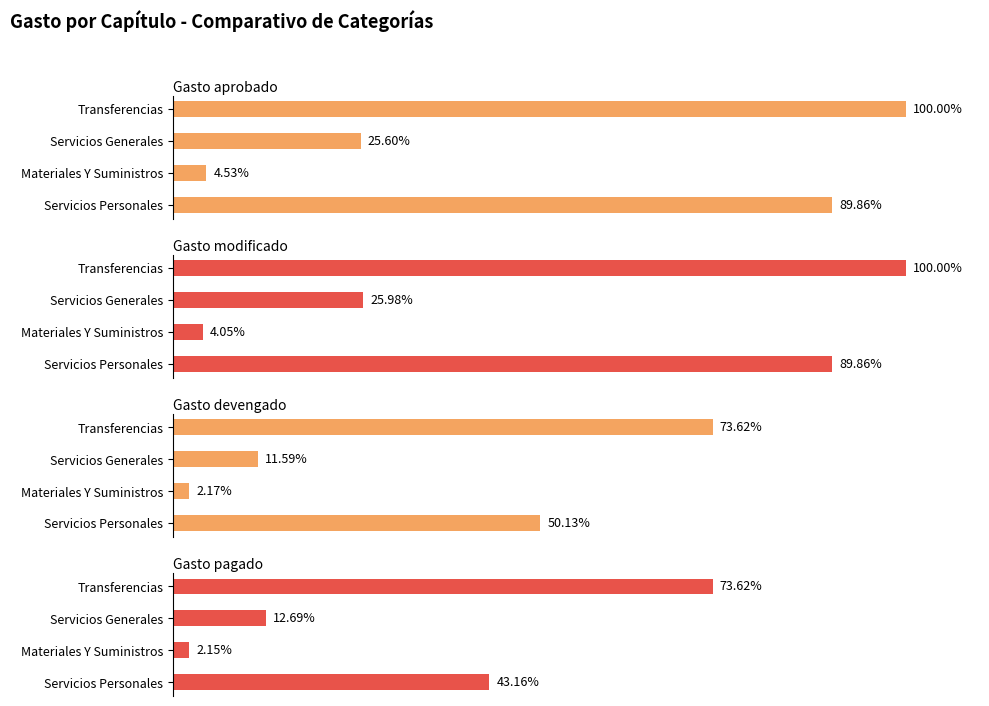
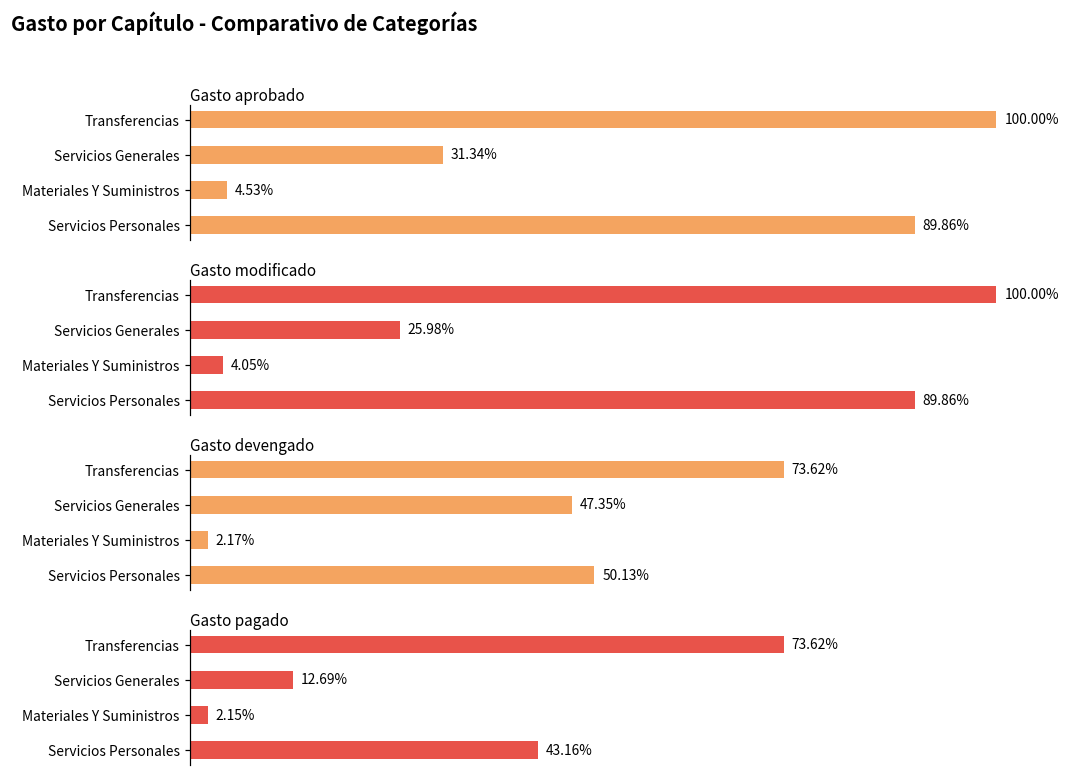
  {
    "Gasto aprobado": {
      "Transferencias": "100.00%",
-     "Servicios Generales": "25.60%",
+     "Servicios Generales": "31.34%",
      "Materiales Y Suministros": "4.53%",
      "Servicios Personales": "89.86%"
    },
    "Gasto modificado": {
      "Transferencias": "100.00%",
      "Servicios Generales": "25.98%",
      "Materiales Y Suministros": "4.05%",
      "Servicios Personales": "89.86%"
    },
    "Gasto devengado": {
      "Transferencias": "73.62%",
-     "Servicios Generales": "11.59%",
+     "Servicios Generales": "47.35%",
      "Materiales Y Suministros": "2.17%",
      "Servicios Personales": "50.13%"
    },
    "Gasto pagado": {
      "Transferencias": "73.62%",
      "Servicios Generales": "12.69%",
      "Materiales Y Suministros": "2.15%",
      "Servicios Personales": "43.16%"
    }
  }
